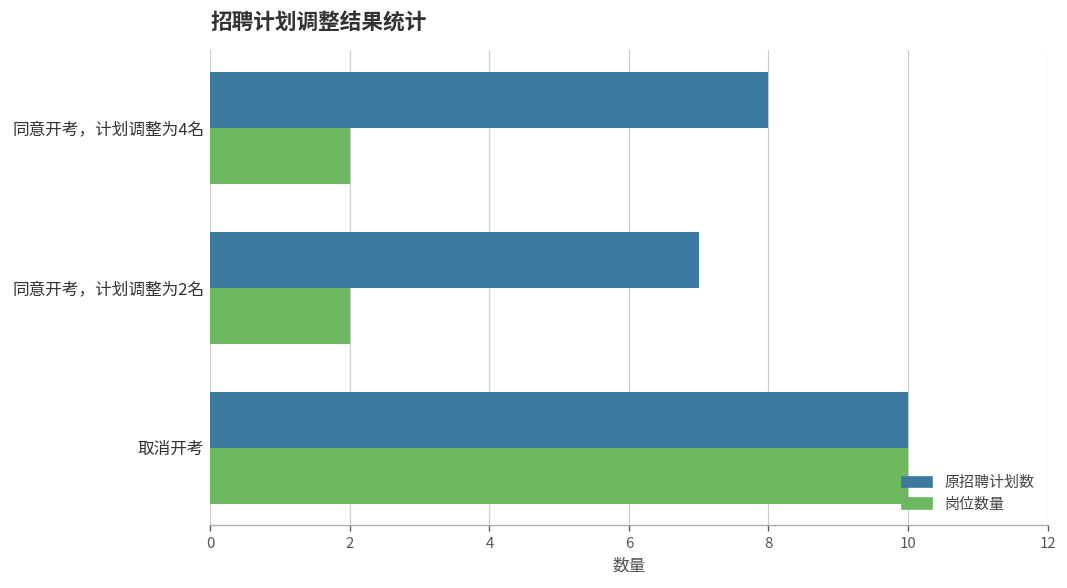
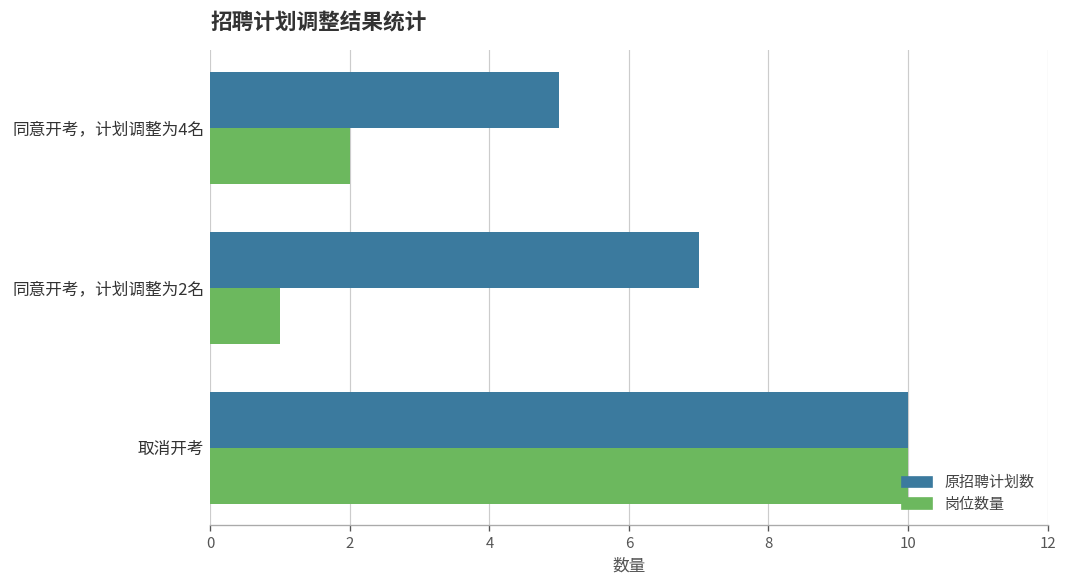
  {
    "原招聘计划数": {
-     "同意开考，计划调整为4名": 8,
+     "同意开考，计划调整为4名": 5,
      "同意开考，计划调整为2名": 7,
      "取消开考": 10
    },
    "岗位数量": {
      "同意开考，计划调整为4名": 2,
-     "同意开考，计划调整为2名": 2,
+     "同意开考，计划调整为2名": 1,
      "取消开考": 10
    }
  }
